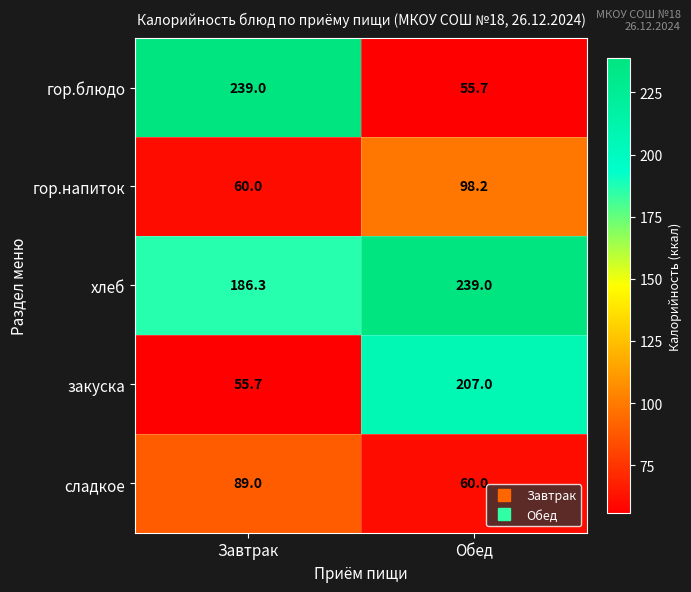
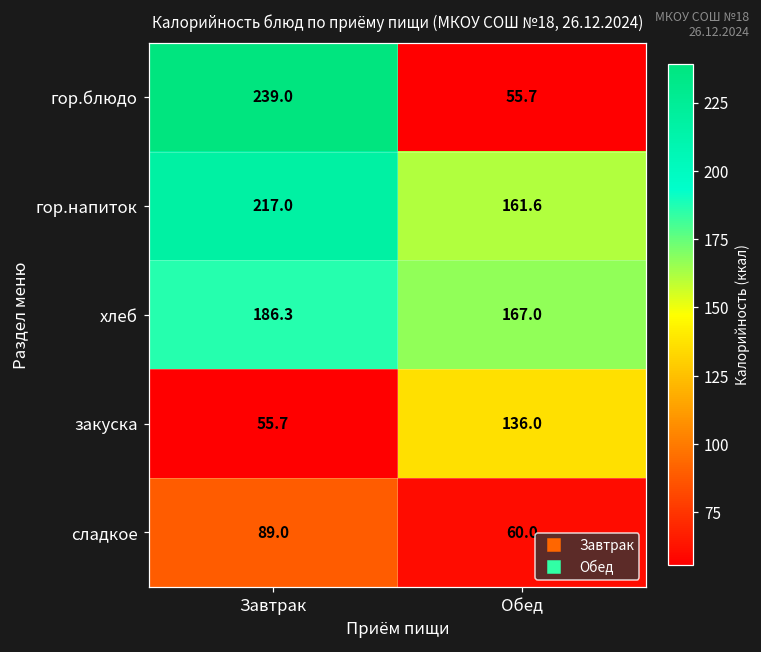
  {
    "гор.блюдо": {
      "Завтрак": 239.0,
      "Обед": 55.7
    },
    "гор.напиток": {
-     "Завтрак": 60.0,
-     "Обед": 98.2
+     "Завтрак": 217.0,
+     "Обед": 161.6
    },
    "хлеб": {
      "Завтрак": 186.3,
-     "Обед": 239.0
+     "Обед": 167.0
    },
    "закуска": {
      "Завтрак": 55.7,
-     "Обед": 207.0
+     "Обед": 136.0
    },
    "сладкое": {
      "Завтрак": 89.0
    }
  }
